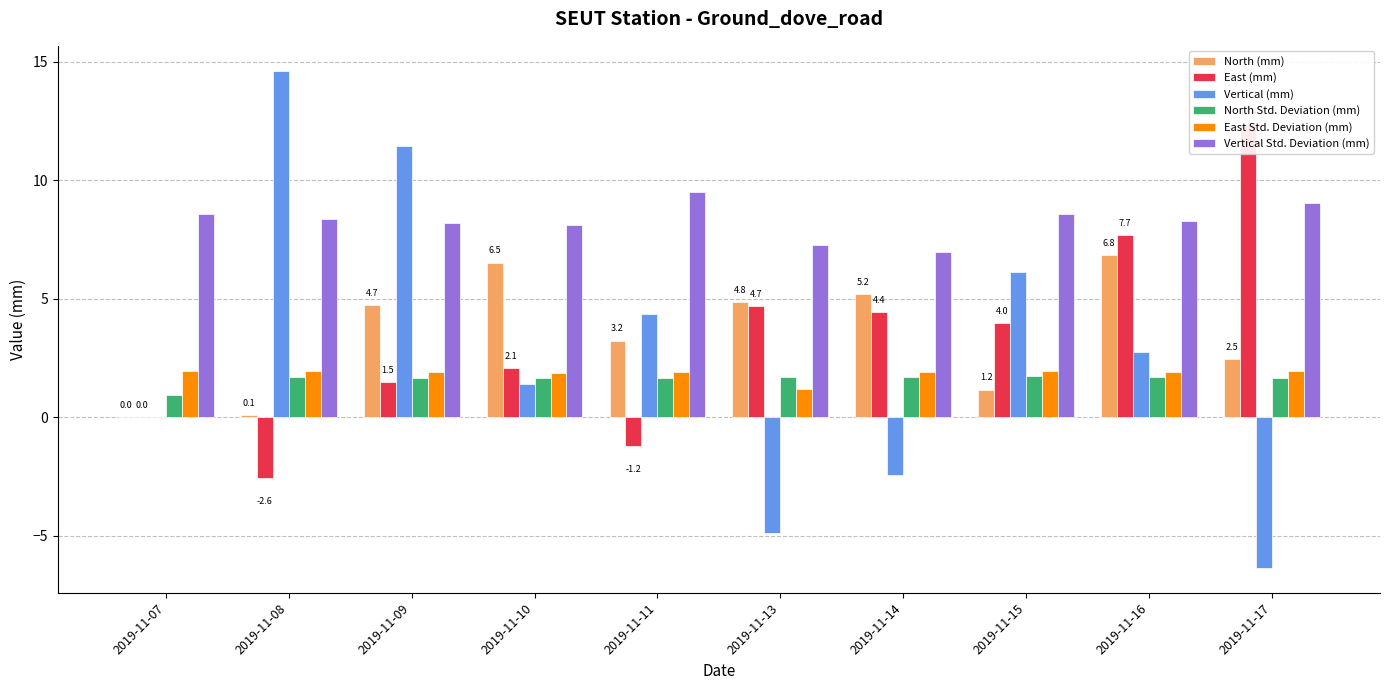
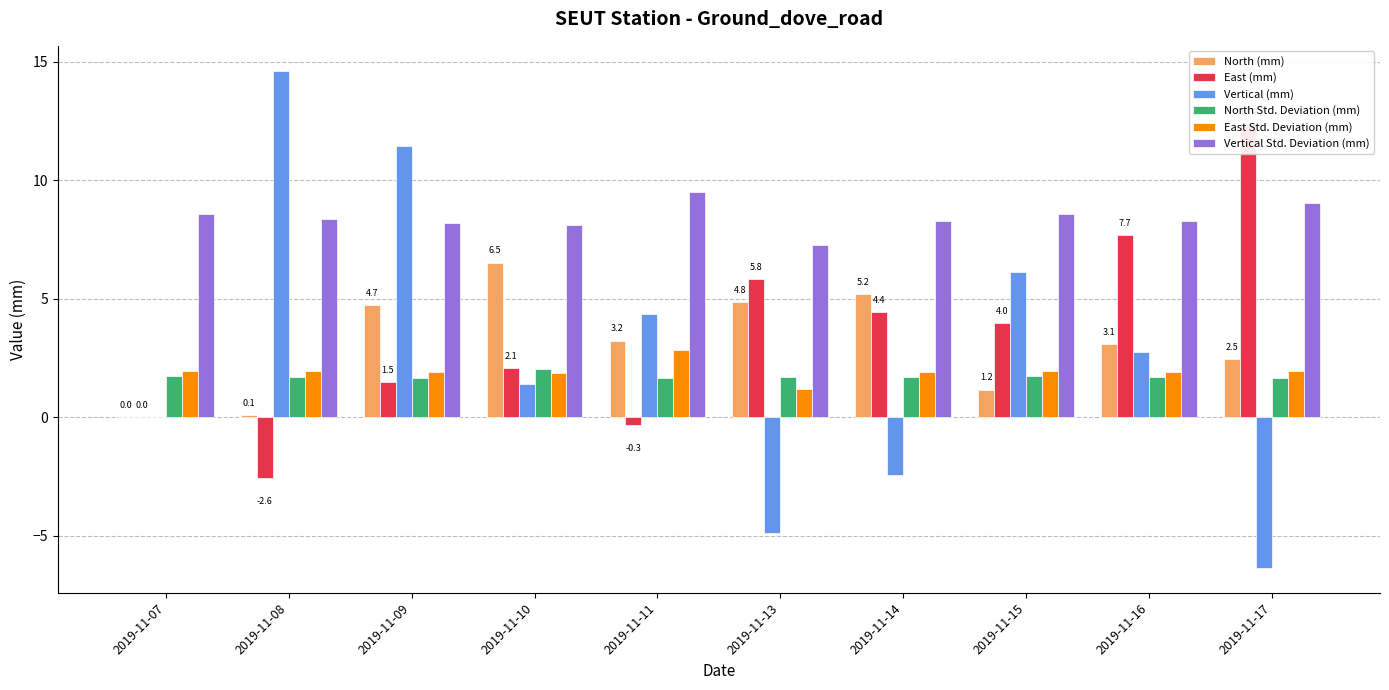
  {
    "North (mm)": {
      "2019-11-07": 0.0,
      "2019-11-08": 0.1,
      "2019-11-09": 4.7,
      "2019-11-10": 6.5,
      "2019-11-11": 3.2,
      "2019-11-13": 4.8,
      "2019-11-14": 5.2,
      "2019-11-15": 1.2,
-     "2019-11-16": 6.8,
+     "2019-11-16": 3.1,
      "2019-11-17": 2.5
    },
    "East (mm)": {
      "2019-11-07": 0.0,
      "2019-11-08": -2.6,
      "2019-11-09": 1.5,
      "2019-11-10": 2.1,
-     "2019-11-11": -1.2,
-     "2019-11-13": 4.7,
+     "2019-11-11": -0.3,
+     "2019-11-13": 5.8,
      "2019-11-14": 4.4,
      "2019-11-15": 4.0,
      "2019-11-16": 7.7
    },
    "Vertical (mm)": {
      "2019-11-08": 14.6,
      "2019-11-09": 11.5,
      "2019-11-10": 1.4,
      "2019-11-11": 4.4,
      "2019-11-13": -4.9,
      "2019-11-14": -2.5,
      "2019-11-15": 6.1,
      "2019-11-16": 2.8,
      "2019-11-17": -6.4
    },
    "North Std. Deviation (mm)": {
-     "2019-11-07": 0.9,
+     "2019-11-07": 1.7,
      "2019-11-08": 1.7,
      "2019-11-09": 1.7,
-     "2019-11-10": 1.7,
+     "2019-11-10": 2.0,
      "2019-11-11": 1.7,
      "2019-11-13": 1.7,
      "2019-11-14": 1.7,
      "2019-11-15": 1.7,
      "2019-11-16": 1.7,
      "2019-11-17": 1.7
    },
    "East Std. Deviation (mm)": {
      "2019-11-07": 2.0,
      "2019-11-08": 1.9,
      "2019-11-09": 1.9,
      "2019-11-10": 1.9,
-     "2019-11-11": 1.9,
+     "2019-11-11": 2.9,
      "2019-11-13": 1.2,
      "2019-11-14": 1.9,
      "2019-11-15": 2.0,
      "2019-11-16": 1.9,
      "2019-11-17": 1.9
    },
    "Vertical Std. Deviation (mm)": {
      "2019-11-07": 8.6,
      "2019-11-08": 8.4,
      "2019-11-09": 8.2,
      "2019-11-10": 8.1,
      "2019-11-11": 9.5,
      "2019-11-13": 7.3,
-     "2019-11-14": 7.0,
+     "2019-11-14": 8.3,
      "2019-11-15": 8.6,
      "2019-11-16": 8.3,
      "2019-11-17": 9.0
    }
  }
